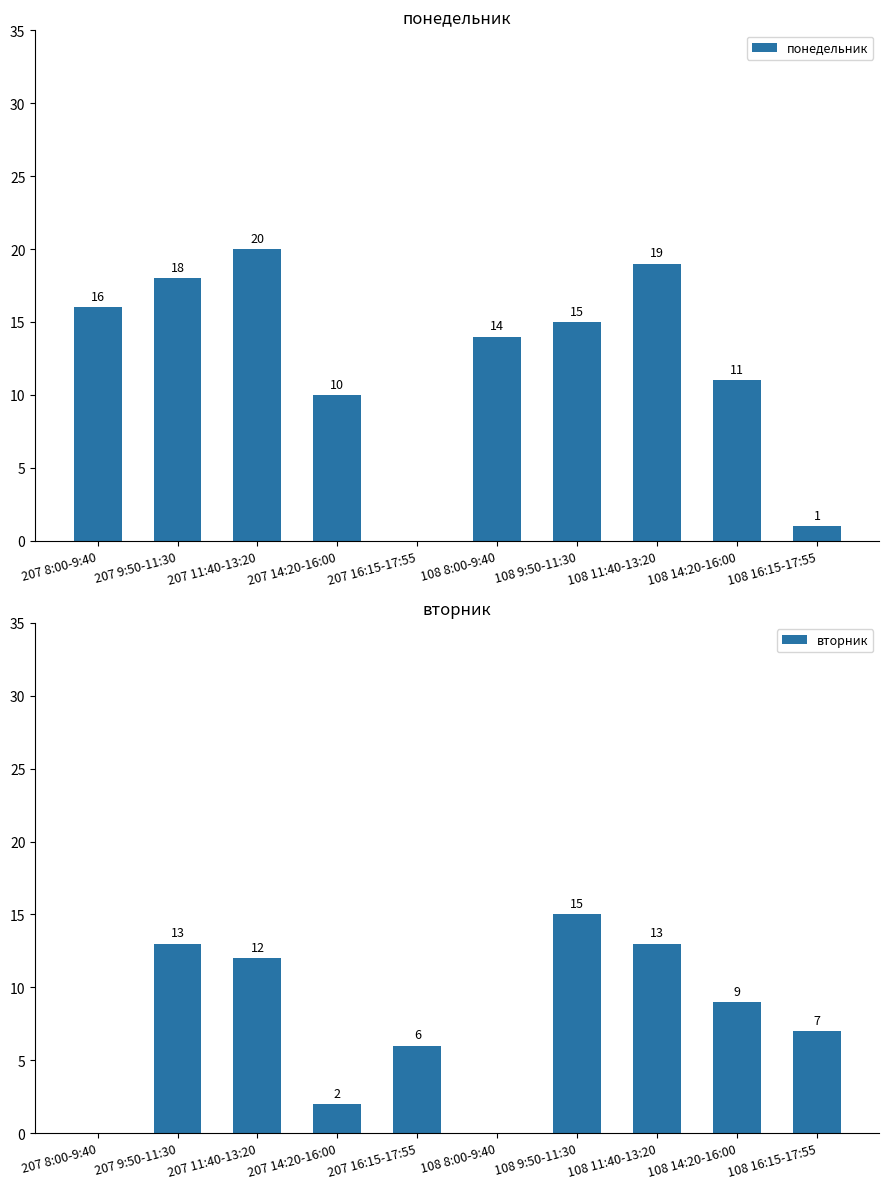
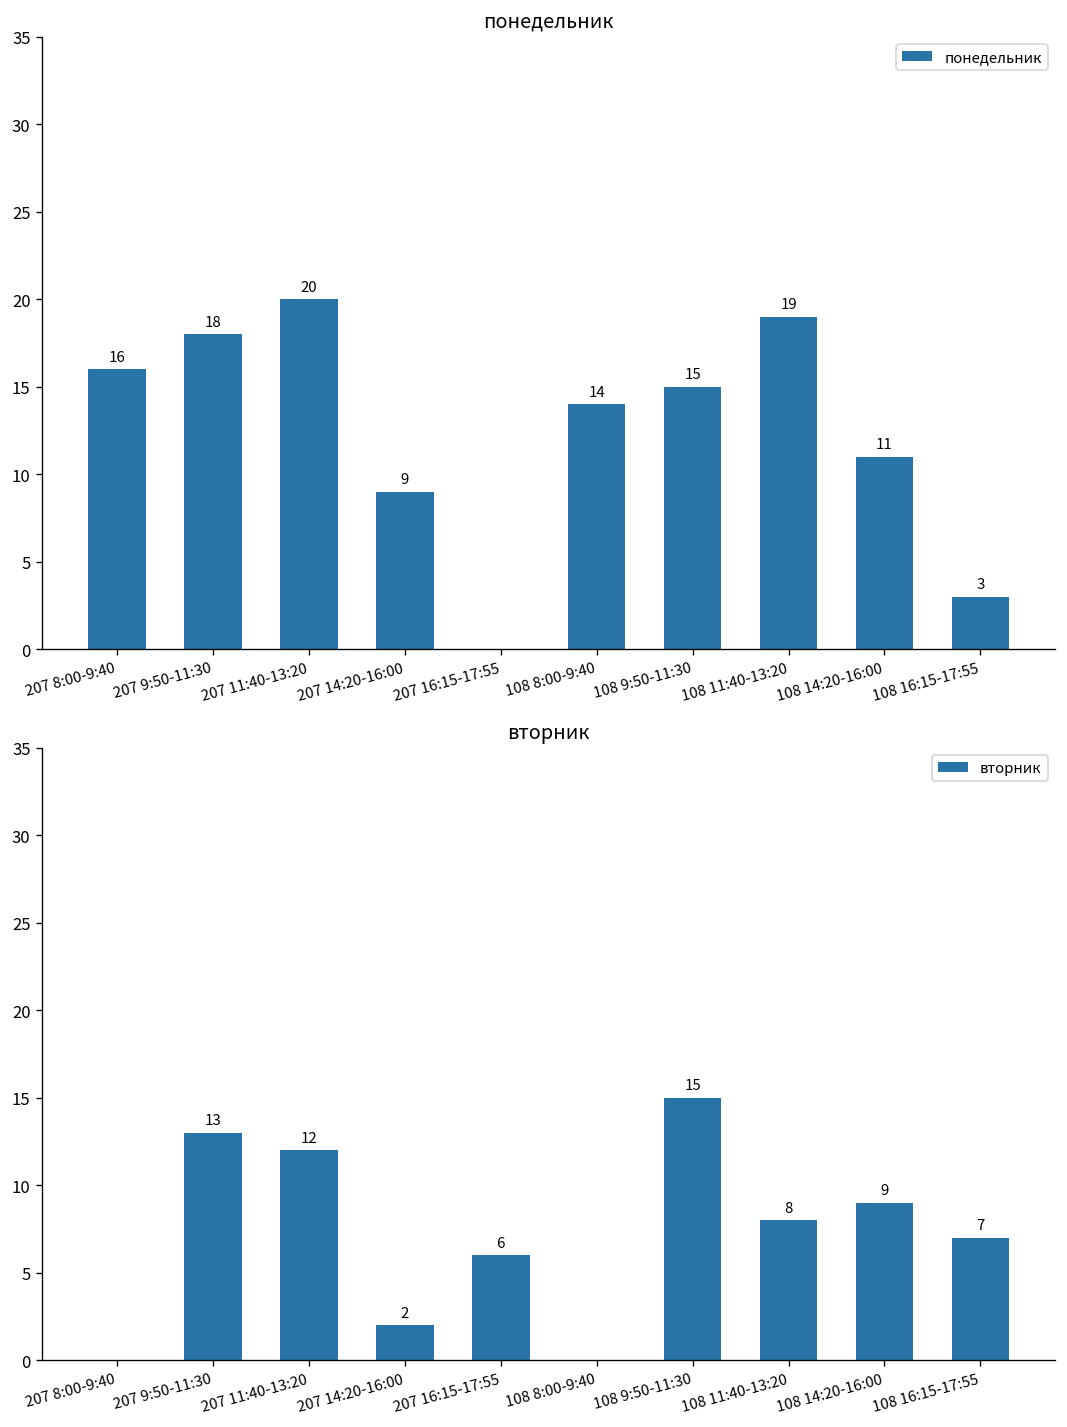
  {
    "понедельник": {
      "207 8:00-9:40": 16,
      "207 9:50-11:30": 18,
      "207 11:40-13:20": 20,
-     "207 14:20-16:00": 10,
+     "207 14:20-16:00": 9,
      "108 8:00-9:40": 14,
      "108 9:50-11:30": 15,
      "108 11:40-13:20": 19,
      "108 14:20-16:00": 11,
-     "108 16:15-17:55": 1
+     "108 16:15-17:55": 3
    },
    "вторник": {
      "207 9:50-11:30": 13,
      "207 11:40-13:20": 12,
      "207 14:20-16:00": 2,
      "207 16:15-17:55": 6,
      "108 9:50-11:30": 15,
-     "108 11:40-13:20": 13,
+     "108 11:40-13:20": 8,
      "108 14:20-16:00": 9,
      "108 16:15-17:55": 7
    }
  }
